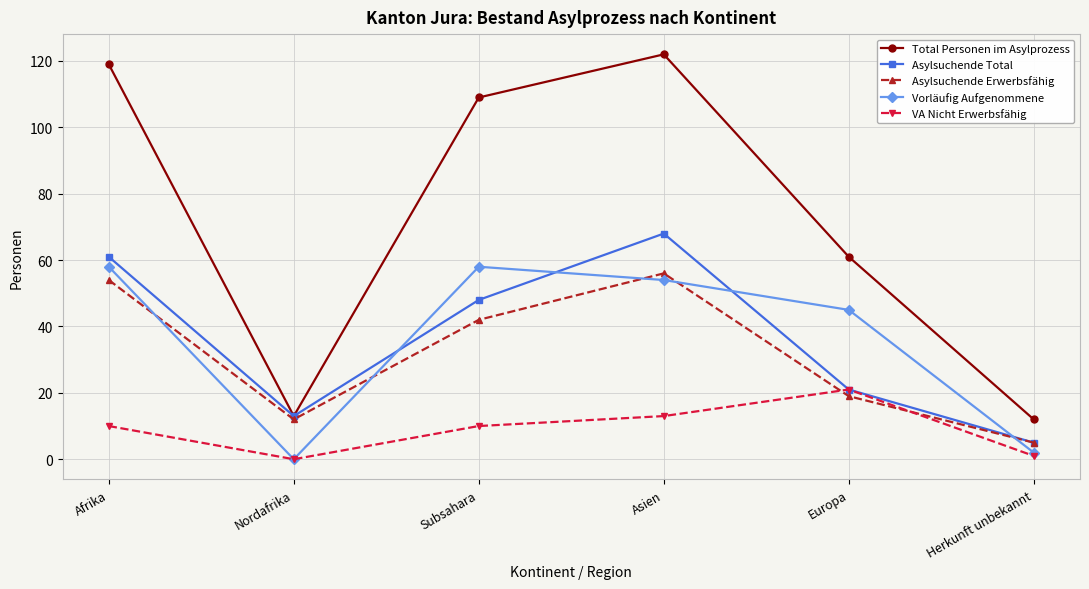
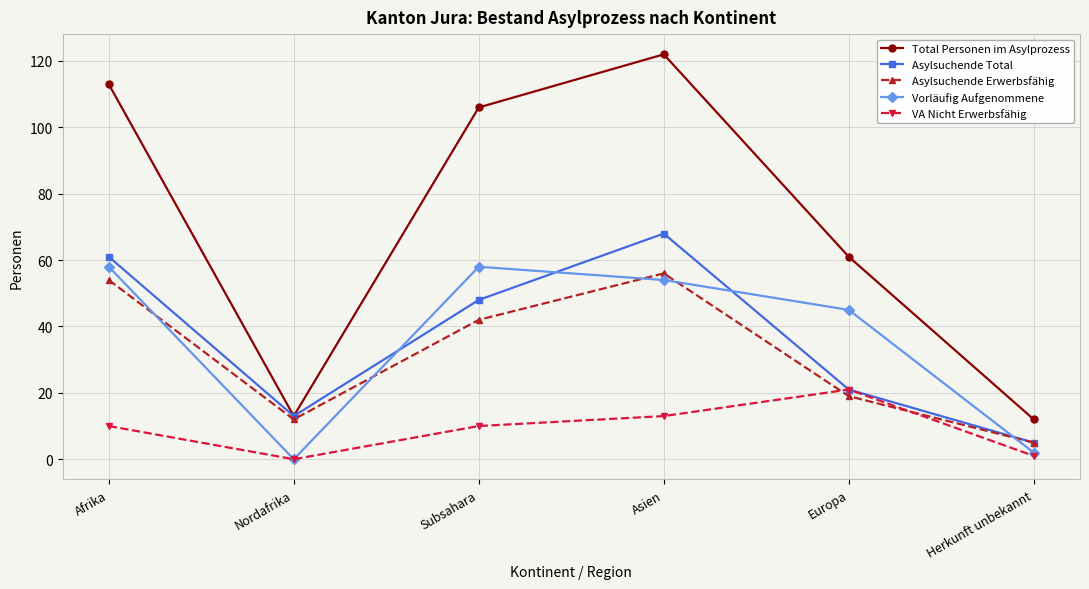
  {
    "Total Personen im Asylprozess": {
-     "Afrika": 119,
-     "Subsahara": 109,
+     "Afrika": 113,
+     "Subsahara": 106,
      "Asien": 122,
      "Europa": 61,
      "Herkunft unbekannt": 12
    }
  }
